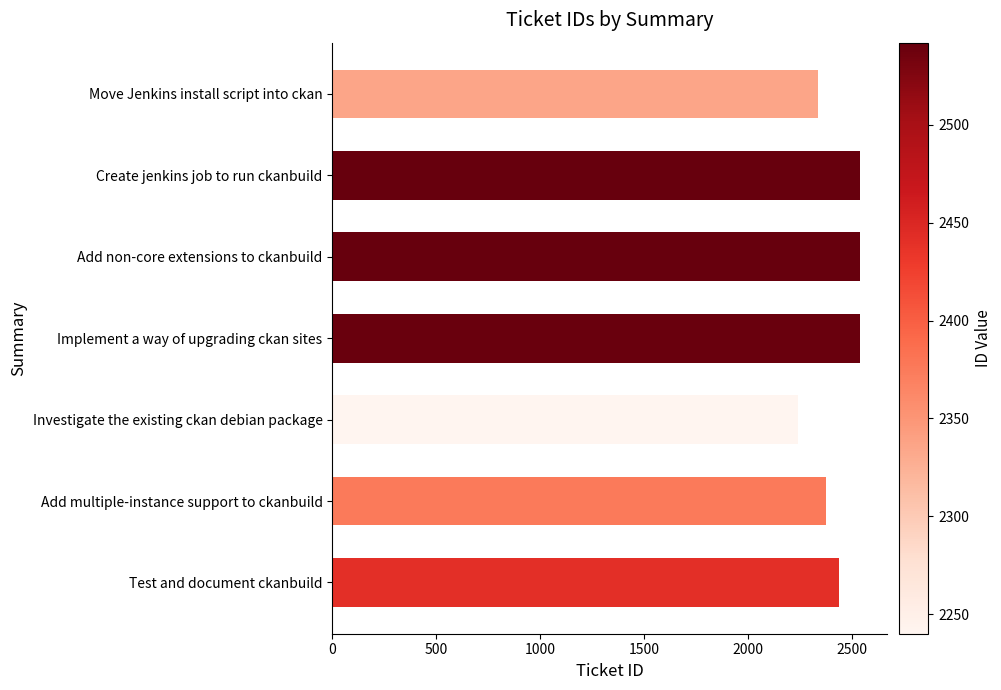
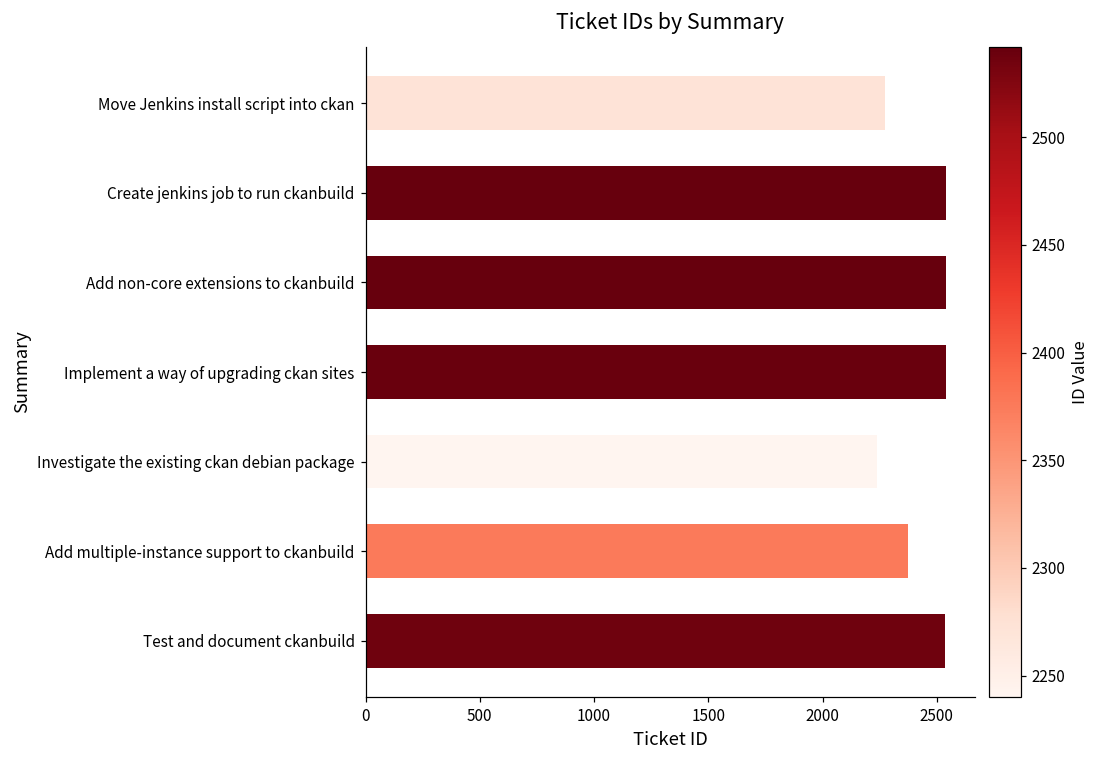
  {
-   "Move Jenkins install script into ckan": 2340,
+   "Move Jenkins install script into ckan": 2270,
    "Create jenkins job to run ckanbuild": 2540,
    "Add non-core extensions to ckanbuild": 2540,
    "Implement a way of upgrading ckan sites": 2540,
    "Investigate the existing ckan debian package": 2240,
    "Add multiple-instance support to ckanbuild": 2380,
-   "Test and document ckanbuild": 2440
+   "Test and document ckanbuild": 2540
  }
